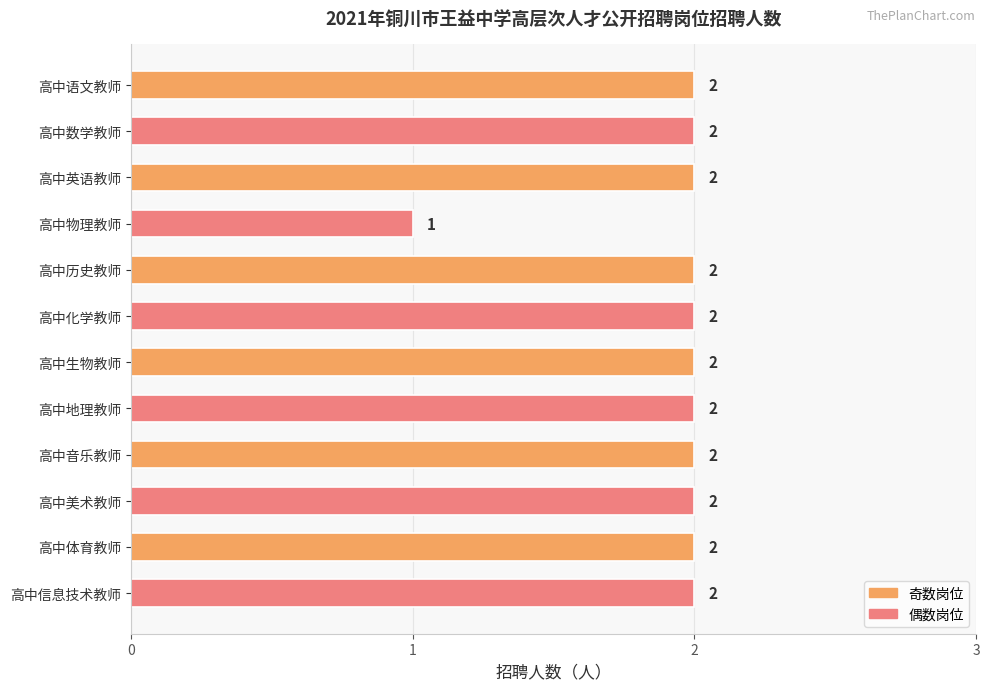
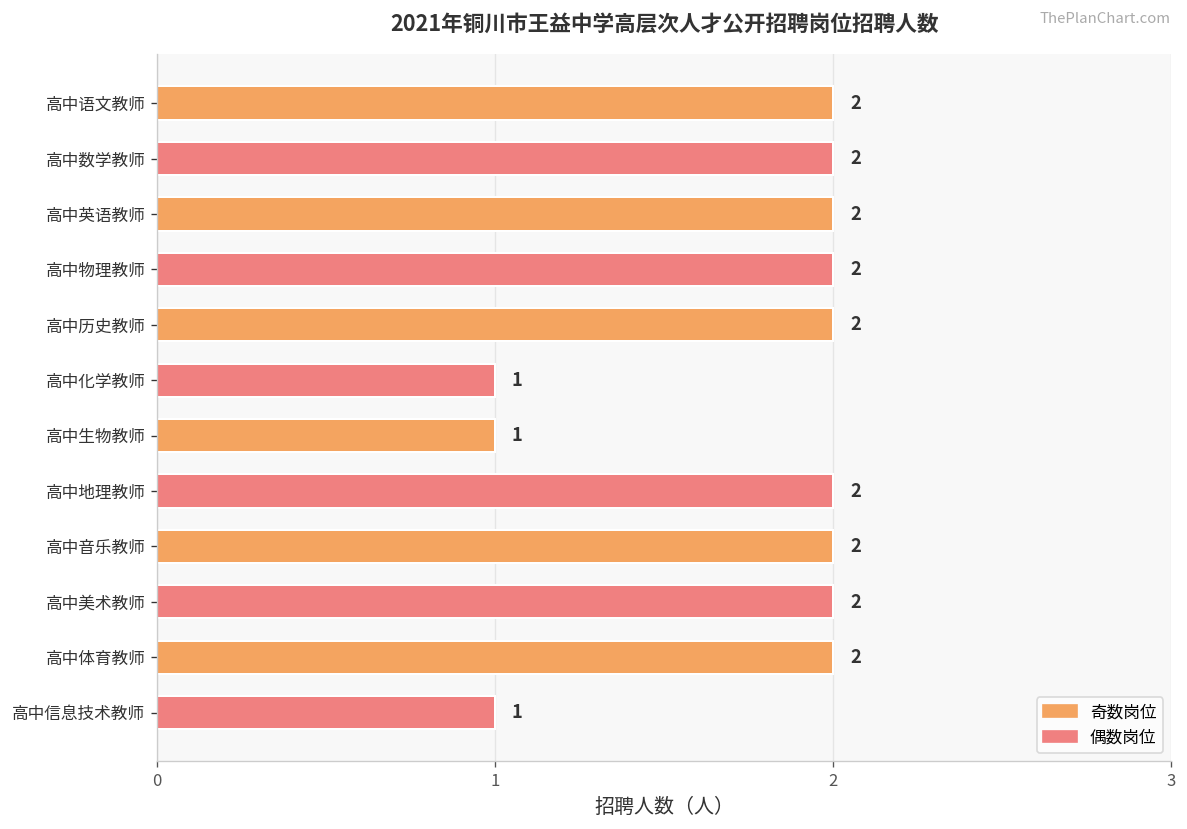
  {
    "高中语文教师": 2,
    "高中数学教师": 2,
    "高中英语教师": 2,
-   "高中物理教师": 1,
+   "高中物理教师": 2,
    "高中历史教师": 2,
-   "高中化学教师": 2,
-   "高中生物教师": 2,
+   "高中化学教师": 1,
+   "高中生物教师": 1,
    "高中地理教师": 2,
    "高中音乐教师": 2,
    "高中美术教师": 2,
    "高中体育教师": 2,
-   "高中信息技术教师": 2
+   "高中信息技术教师": 1
  }
